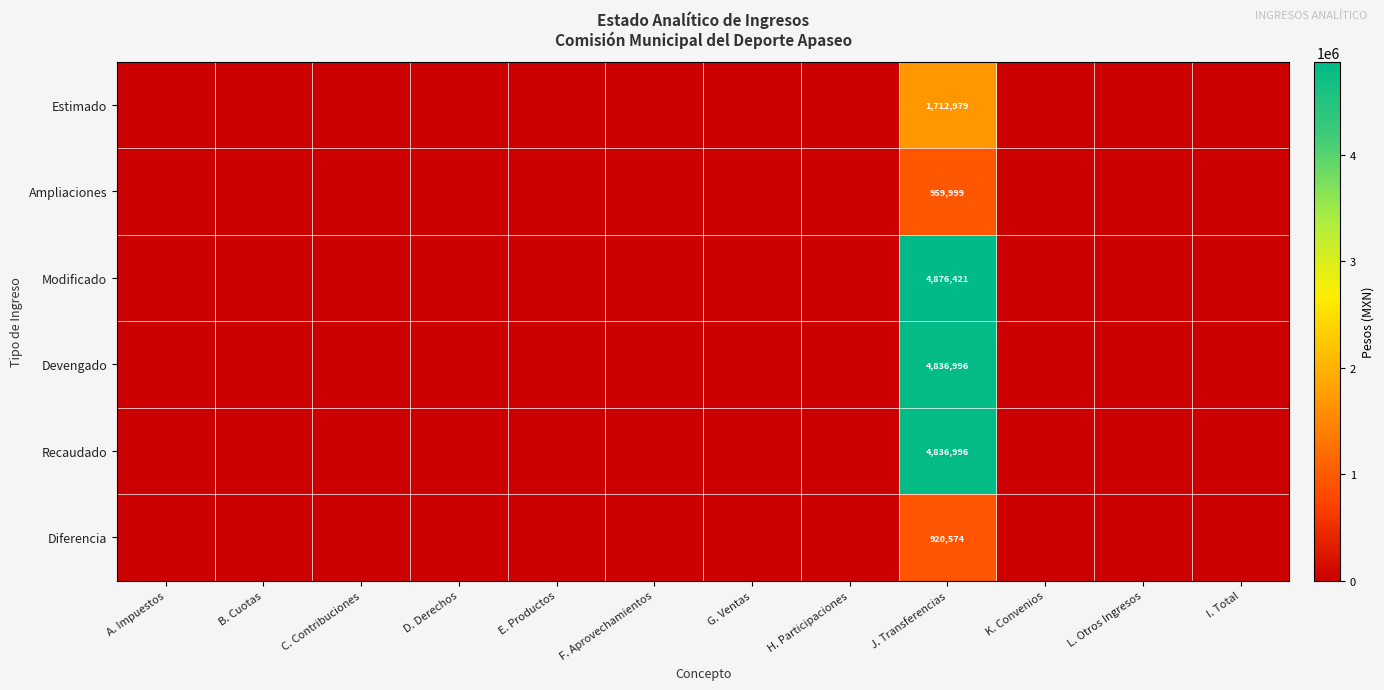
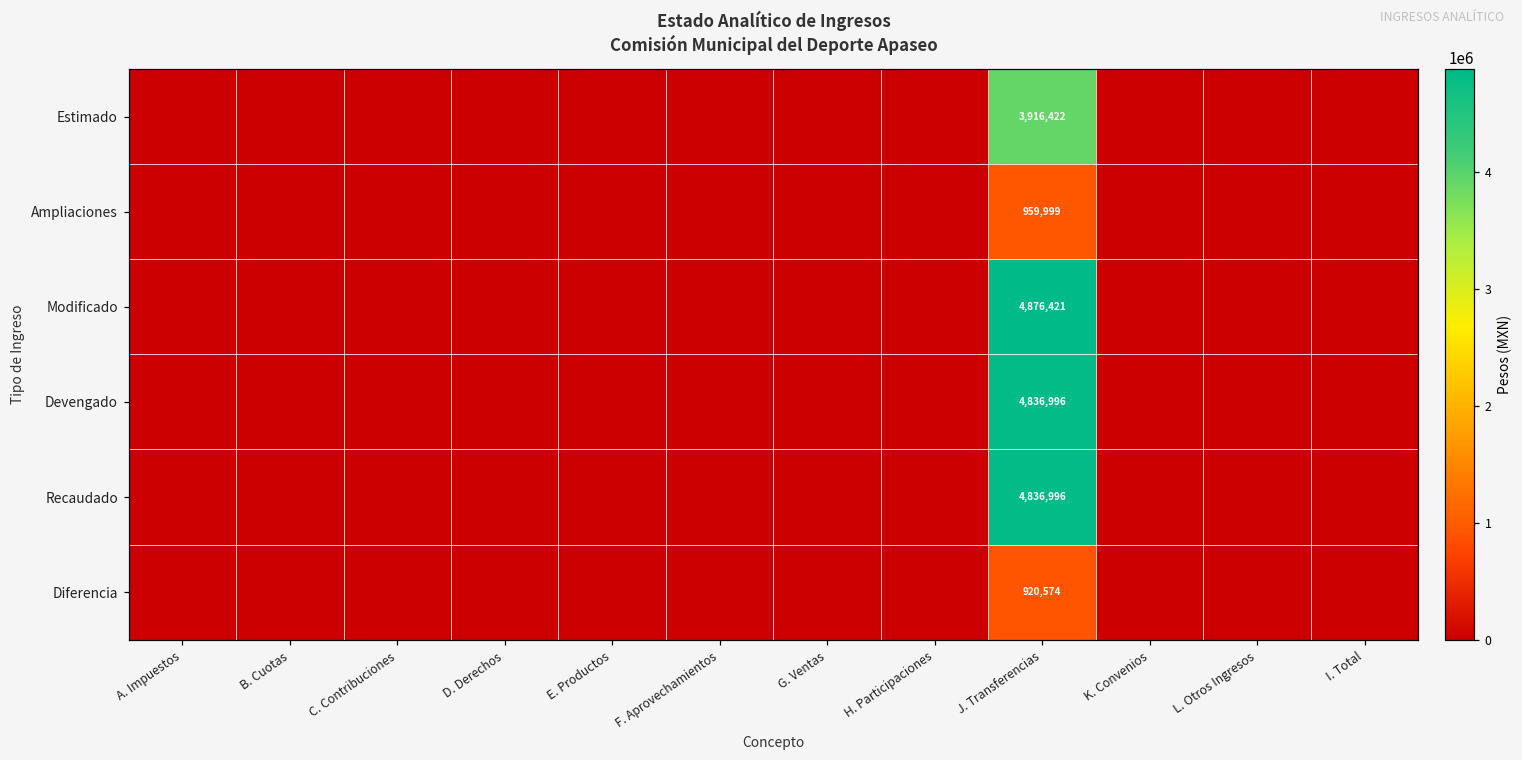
  {
    "Estimado": {
-     "J. Transferencias": "1,712,979"
+     "J. Transferencias": "3,916,422"
    },
    "Ampliaciones": {
      "J. Transferencias": "959,999"
    },
    "Modificado": {
      "J. Transferencias": "4,876,421"
    },
    "Devengado": {
      "J. Transferencias": "4,836,996"
    },
    "Recaudado": {
      "J. Transferencias": "4,836,996"
    },
    "Diferencia": {
      "J. Transferencias": "920,574"
    }
  }
